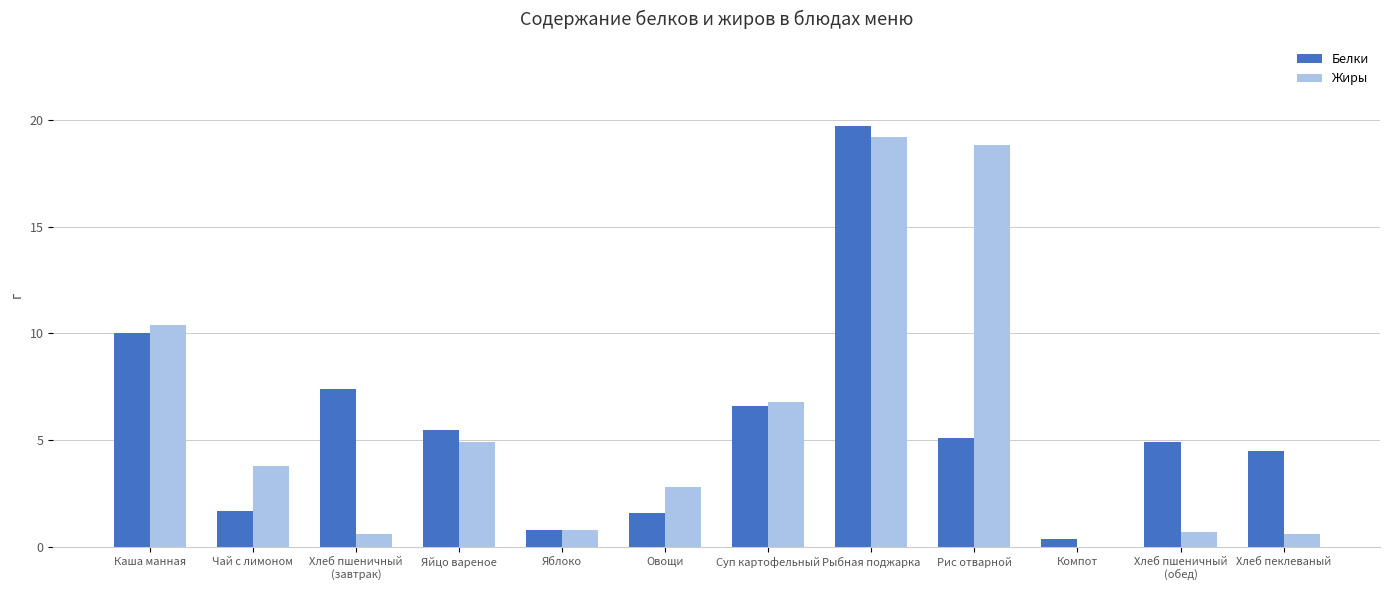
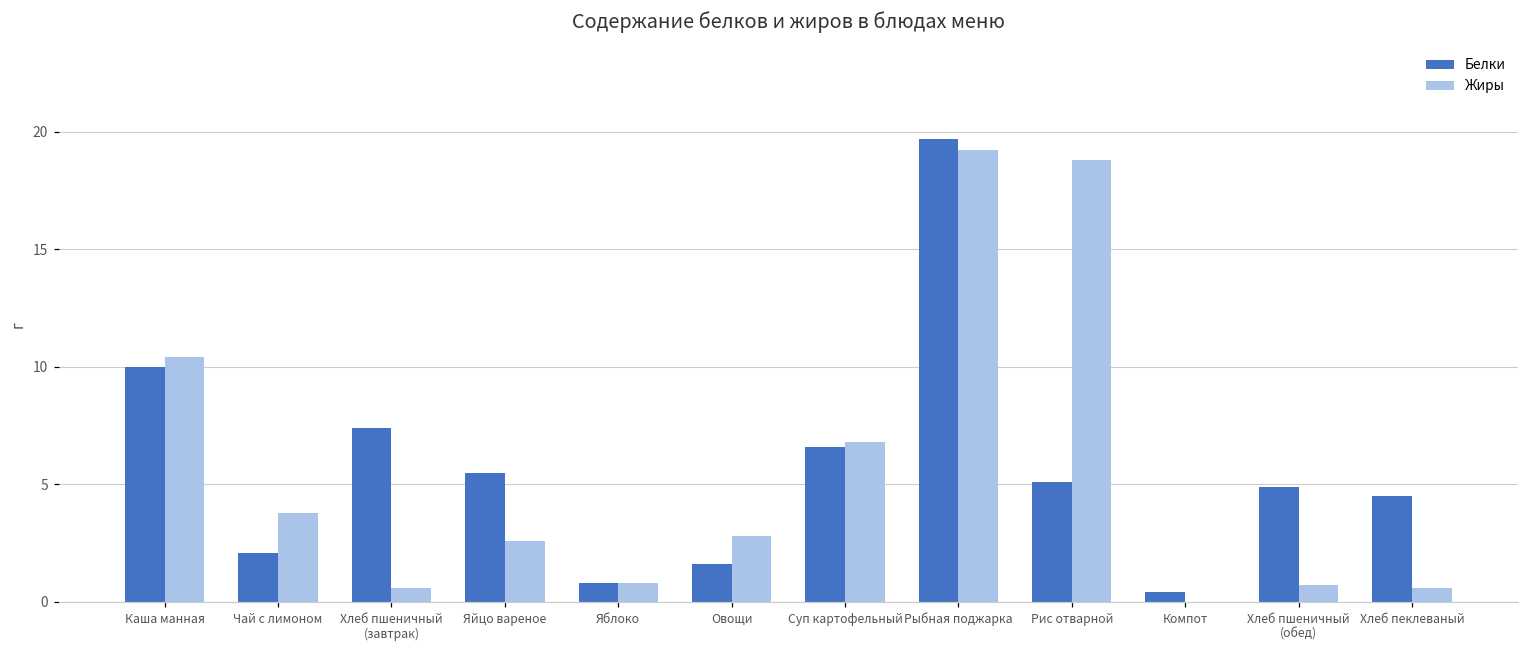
  {
    "Белки": {
      "Каша манная": 10.0,
-     "Чай с лимоном": 1.7,
+     "Чай с лимоном": 2.1,
      "Хлеб пшеничный (завтрак)": 7.4,
      "Яйцо вареное": 5.5,
      "Яблоко": 0.8,
      "Овощи": 1.6,
      "Суп картофельный": 6.6,
      "Рыбная поджарка": 19.7,
      "Рис отварной": 5.1,
      "Компот": 0.4,
      "Хлеб пшеничный (обед)": 4.9,
      "Хлеб пеклеваный": 4.5
    },
    "Жиры": {
      "Каша манная": 10.4,
      "Чай с лимоном": 3.8,
      "Хлеб пшеничный (завтрак)": 0.6,
-     "Яйцо вареное": 4.9,
+     "Яйцо вареное": 2.6,
      "Яблоко": 0.8,
      "Овощи": 2.8,
      "Суп картофельный": 6.8,
      "Рыбная поджарка": 19.2,
      "Рис отварной": 18.8,
      "Компот": 0.0,
      "Хлеб пшеничный (обед)": 0.7,
      "Хлеб пеклеваный": 0.6
    }
  }
